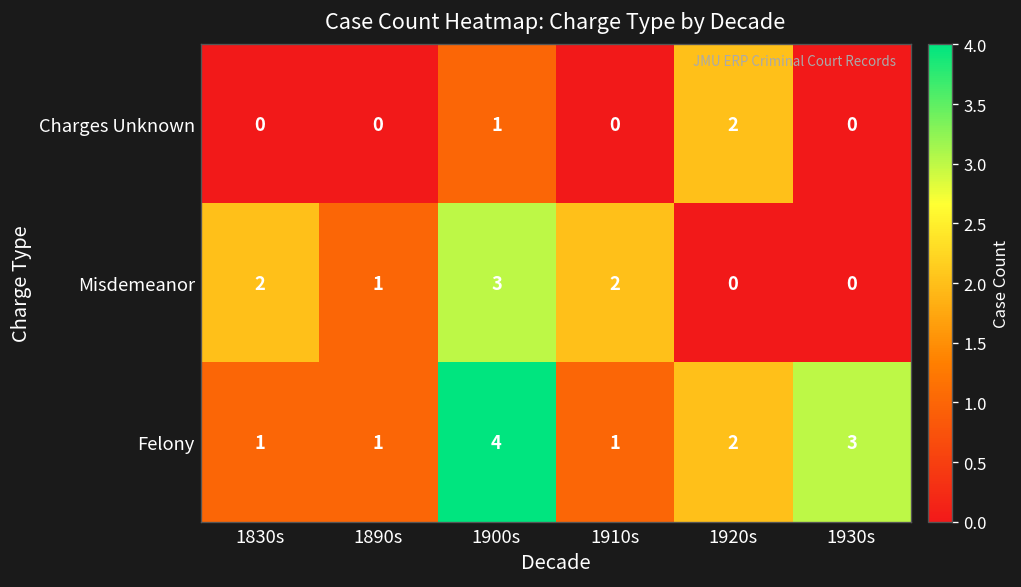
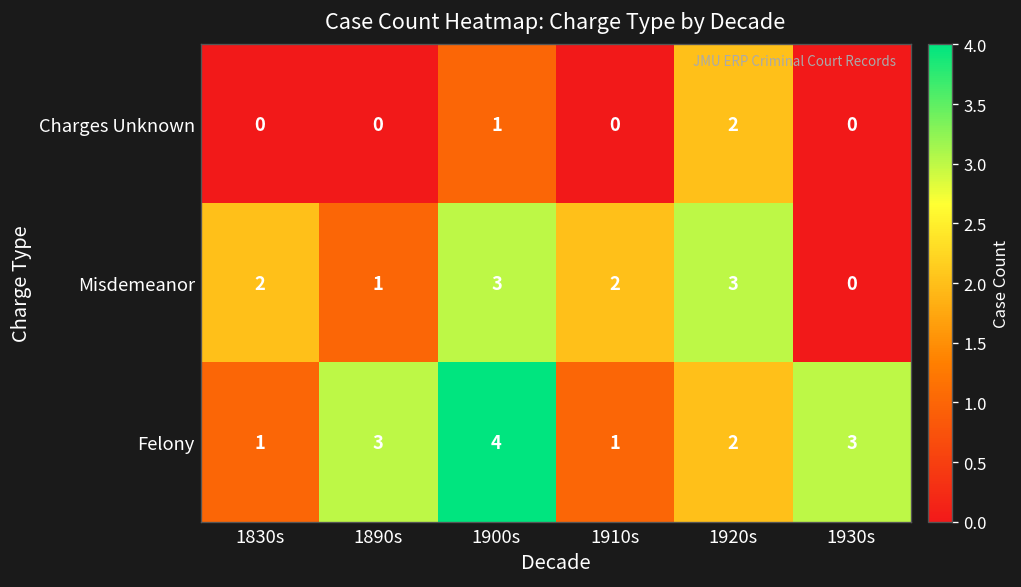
  {
    "Charges Unknown": {
      "1830s": 0,
      "1890s": 0,
      "1900s": 1,
      "1910s": 0,
      "1920s": 2
    },
    "Misdemeanor": {
      "1830s": 2,
      "1890s": 1,
      "1900s": 3,
      "1910s": 2,
-     "1920s": 0,
+     "1920s": 3,
      "1930s": 0
    },
    "Felony": {
      "1830s": 1,
-     "1890s": 1,
+     "1890s": 3,
      "1900s": 4,
      "1910s": 1,
      "1920s": 2,
      "1930s": 3
    }
  }
